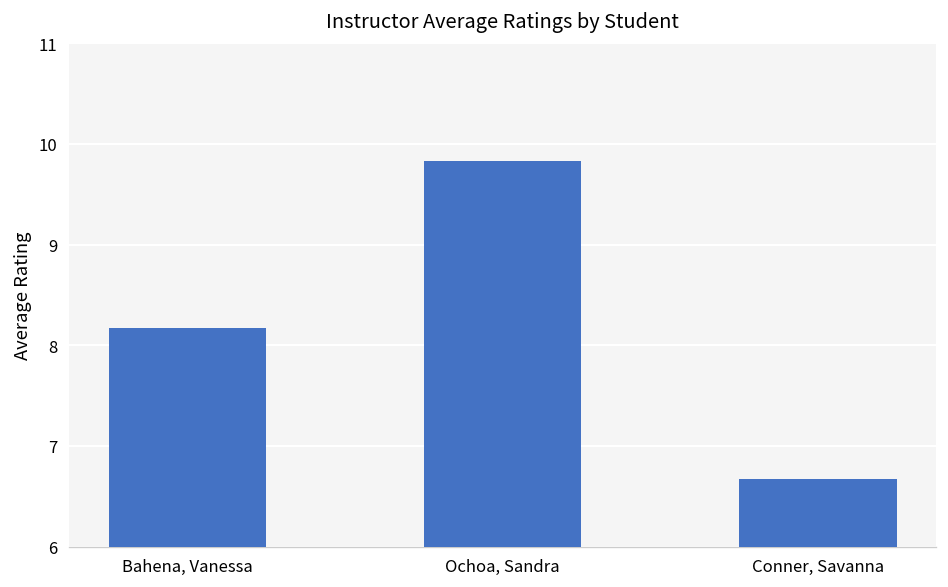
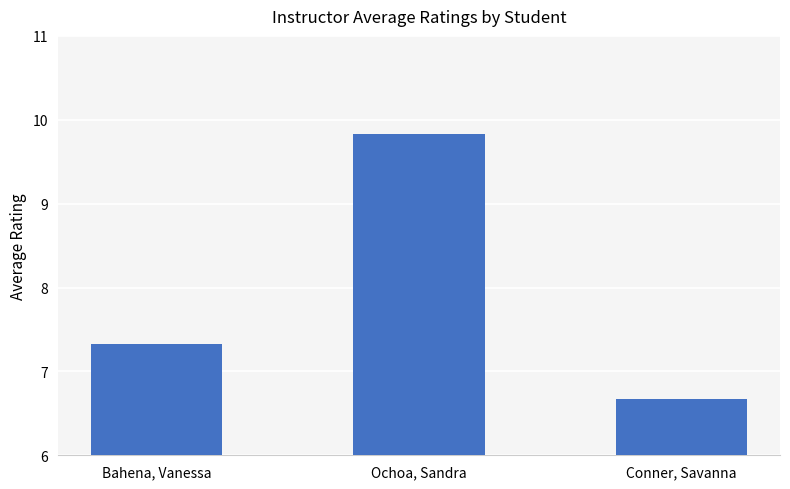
  {
-   "Bahena, Vanessa": 8.2,
+   "Bahena, Vanessa": 7.3,
    "Ochoa, Sandra": 9.8,
    "Conner, Savanna": 6.7
  }
